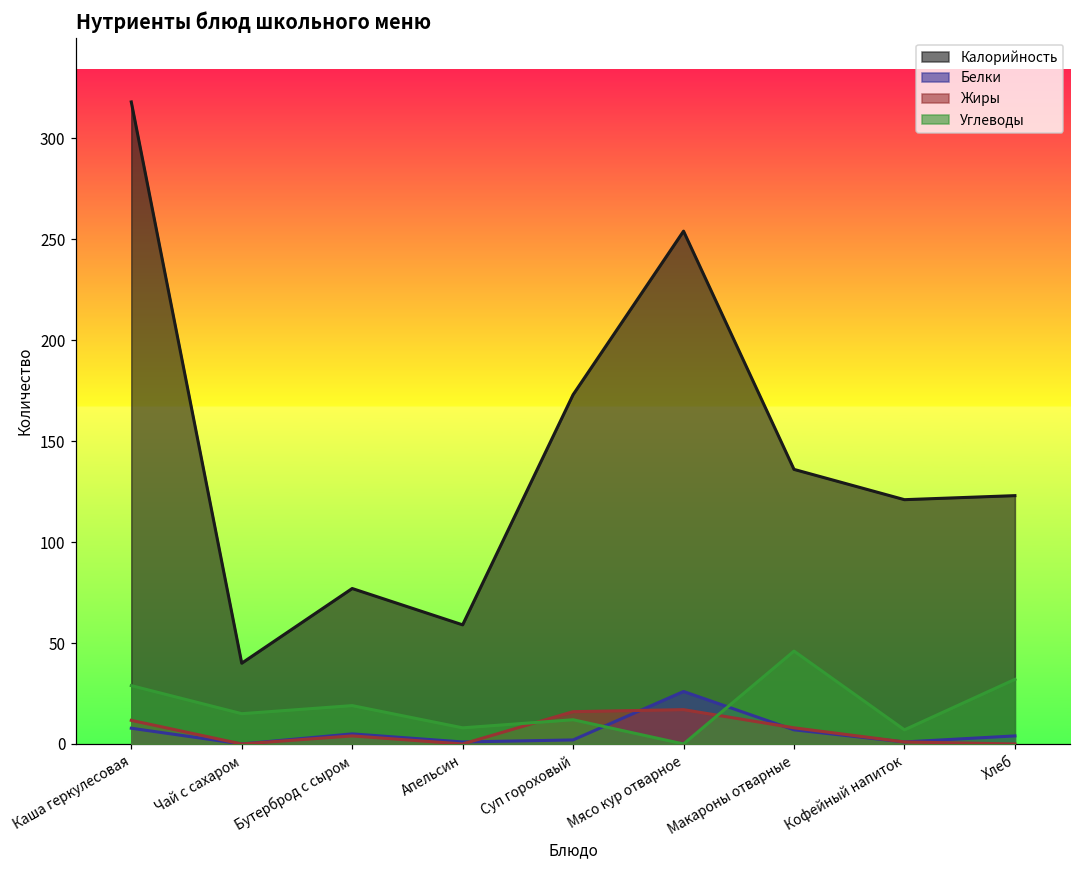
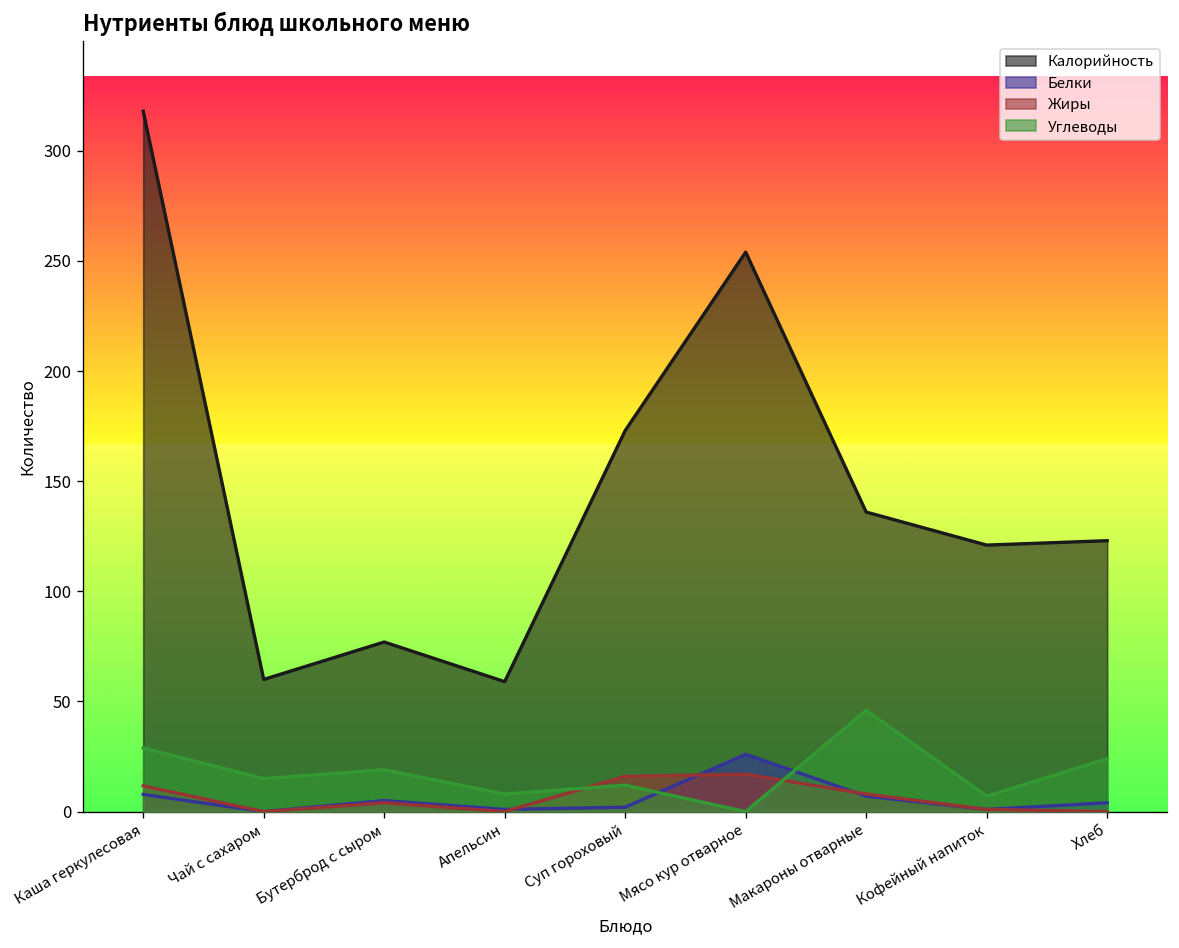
  {
    "Калорийность": {
      "Каша геркулесовая": 318,
-     "Чай с сахаром": 40,
+     "Чай с сахаром": 60,
      "Бутерброд с сыром": 77,
      "Апельсин": 59,
      "Суп гороховый": 173,
      "Мясо кур отварное": 254,
      "Макароны отварные": 136,
      "Кофейный напиток": 121,
      "Хлеб": 123
    },
    "Белки": {
      "Каша геркулесовая": 8,
      "Суп гороховый": 2,
      "Мясо кур отварное": 26,
      "Хлеб": 4
    },
    "Жиры": {
      "Каша геркулесовая": 12,
      "Суп гороховый": 16,
      "Мясо кур отварное": 17,
      "Хлеб": 0
    },
    "Углеводы": {
      "Каша геркулесовая": 29,
      "Чай с сахаром": 15,
      "Бутерброд с сыром": 19,
      "Апельсин": 8,
      "Суп гороховый": 12,
      "Мясо кур отварное": 0,
      "Макароны отварные": 46,
      "Кофейный напиток": 7,
-     "Хлеб": 32
+     "Хлеб": 24
    }
  }
